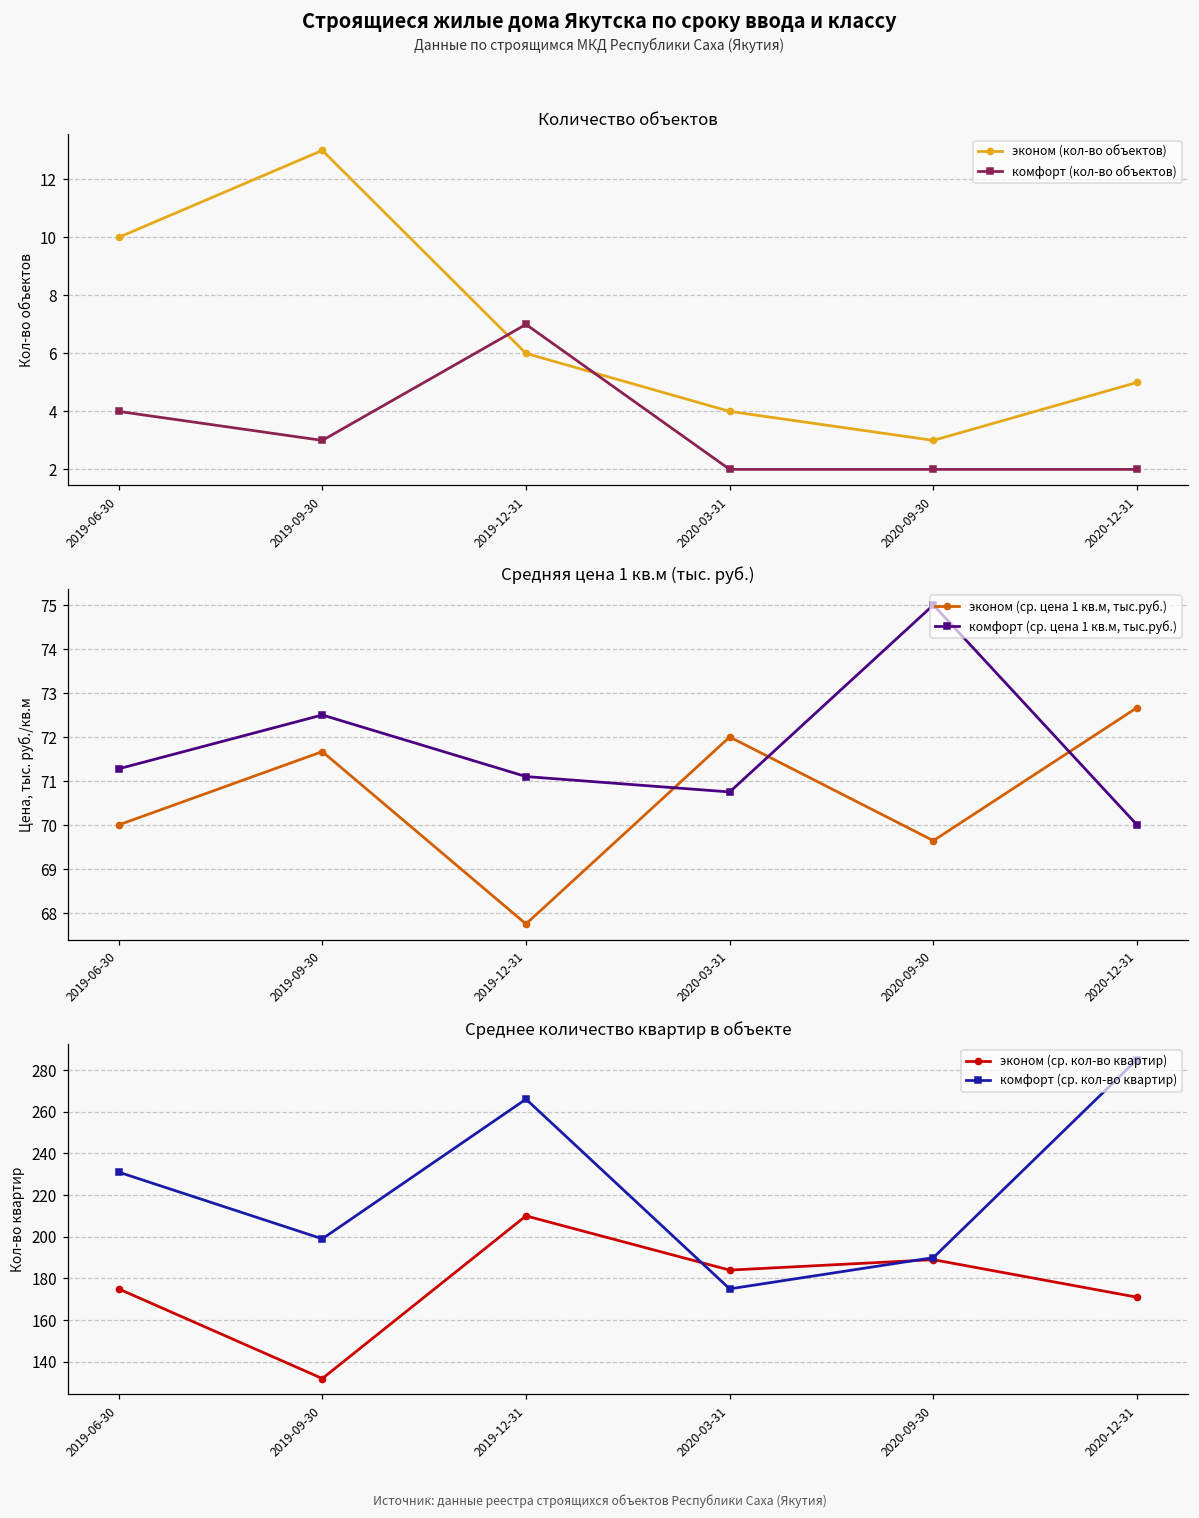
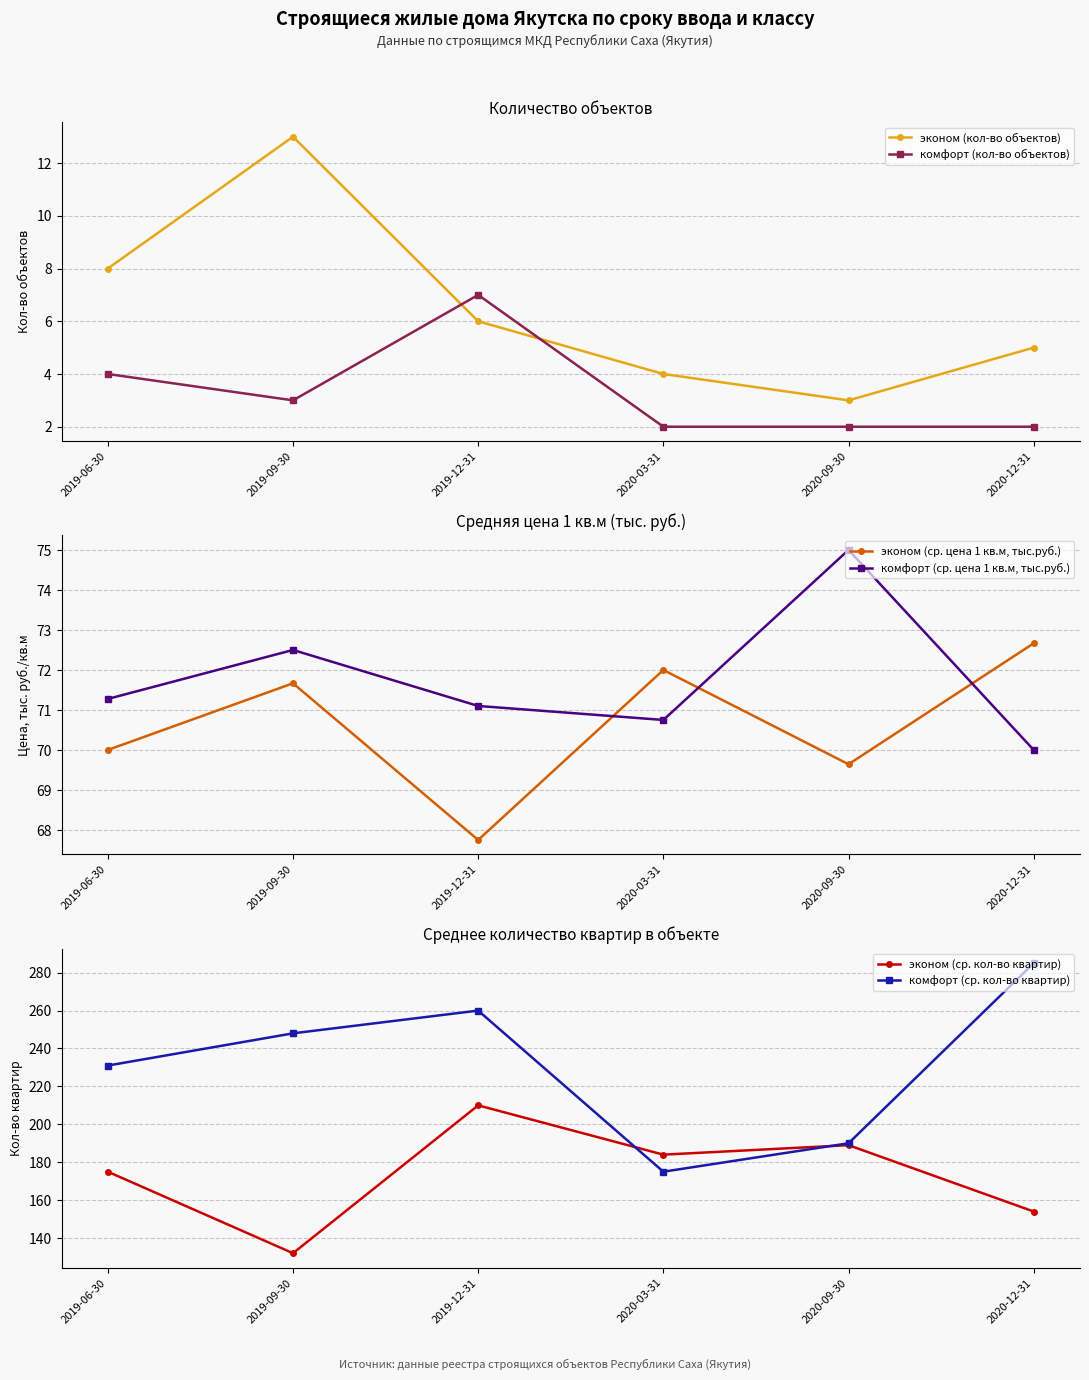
  {
    "Количество объектов": {
      "эконом (кол-во объектов)": {
-       "2019-06-30": 10,
+       "2019-06-30": 8,
        "2019-09-30": 13,
        "2019-12-31": 6,
        "2020-03-31": 4,
        "2020-09-30": 3,
        "2020-12-31": 5
      },
      "комфорт (кол-во объектов)": {
        "2019-06-30": 4,
        "2019-09-30": 3,
        "2019-12-31": 7,
        "2020-03-31": 2,
        "2020-09-30": 2,
        "2020-12-31": 2
      }
    },
    "Средняя цена 1 кв.м (тыс. руб.)": {
      "эконом (ср. цена 1 кв.м, тыс.руб.)": {
        "2019-06-30": 70.0,
        "2019-09-30": 71.7,
        "2019-12-31": 67.8,
        "2020-03-31": 72.0,
        "2020-09-30": 69.6,
        "2020-12-31": 72.7
      },
      "комфорт (ср. цена 1 кв.м, тыс.руб.)": {
        "2019-06-30": 71.3,
        "2019-09-30": 72.5,
        "2019-12-31": 71.1,
        "2020-03-31": 70.8,
        "2020-12-31": 70.0
      }
    },
    "Среднее количество квартир в объекте": {
      "эконом (ср. кол-во квартир)": {
        "2019-06-30": 175,
        "2019-09-30": 132,
        "2019-12-31": 210,
        "2020-03-31": 184,
-       "2020-12-31": 171
+       "2020-12-31": 154
      },
      "комфорт (ср. кол-во квартир)": {
        "2019-06-30": 231,
-       "2019-09-30": 199,
-       "2019-12-31": 266,
+       "2019-09-30": 248,
+       "2019-12-31": 260,
        "2020-03-31": 175
      }
    }
  }
